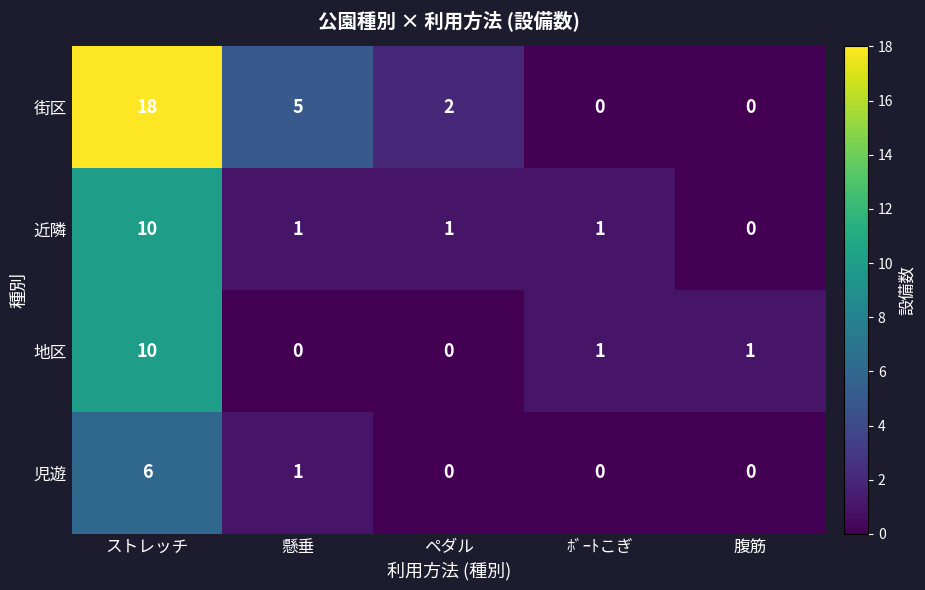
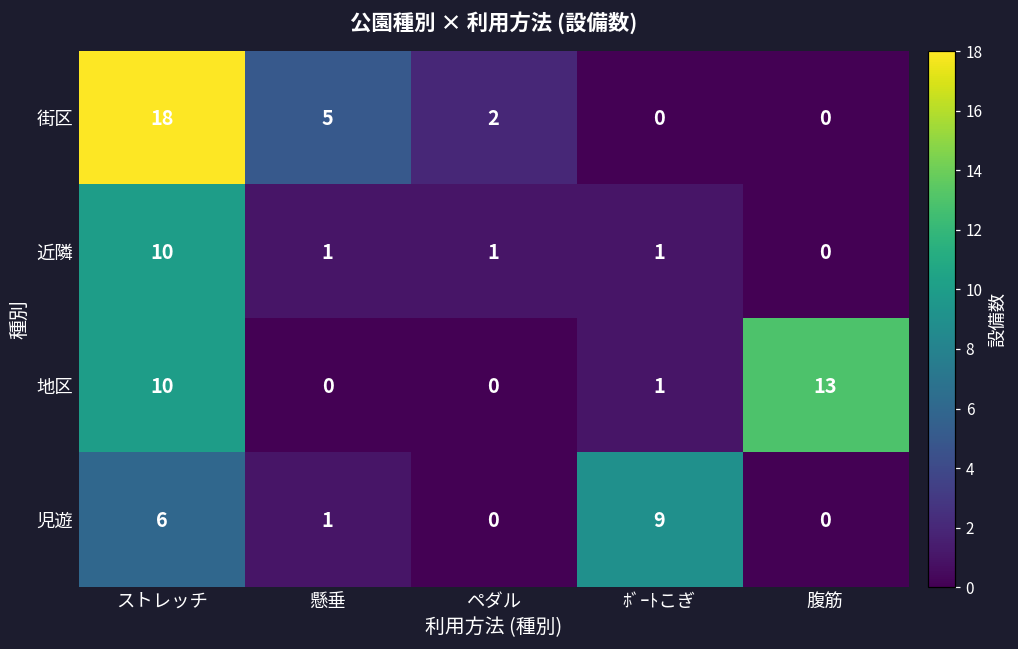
  {
    "街区": {
      "ストレッチ": 18,
      "懸垂": 5,
      "ペダル": 2,
      "ﾎﾞｰﾄこぎ": 0,
      "腹筋": 0
    },
    "近隣": {
      "ストレッチ": 10,
      "懸垂": 1,
      "ペダル": 1,
      "ﾎﾞｰﾄこぎ": 1,
      "腹筋": 0
    },
    "地区": {
      "ストレッチ": 10,
      "懸垂": 0,
      "ペダル": 0,
      "ﾎﾞｰﾄこぎ": 1,
-     "腹筋": 1
+     "腹筋": 13
    },
    "児遊": {
      "ストレッチ": 6,
      "懸垂": 1,
      "ペダル": 0,
-     "ﾎﾞｰﾄこぎ": 0,
+     "ﾎﾞｰﾄこぎ": 9,
      "腹筋": 0
    }
  }
